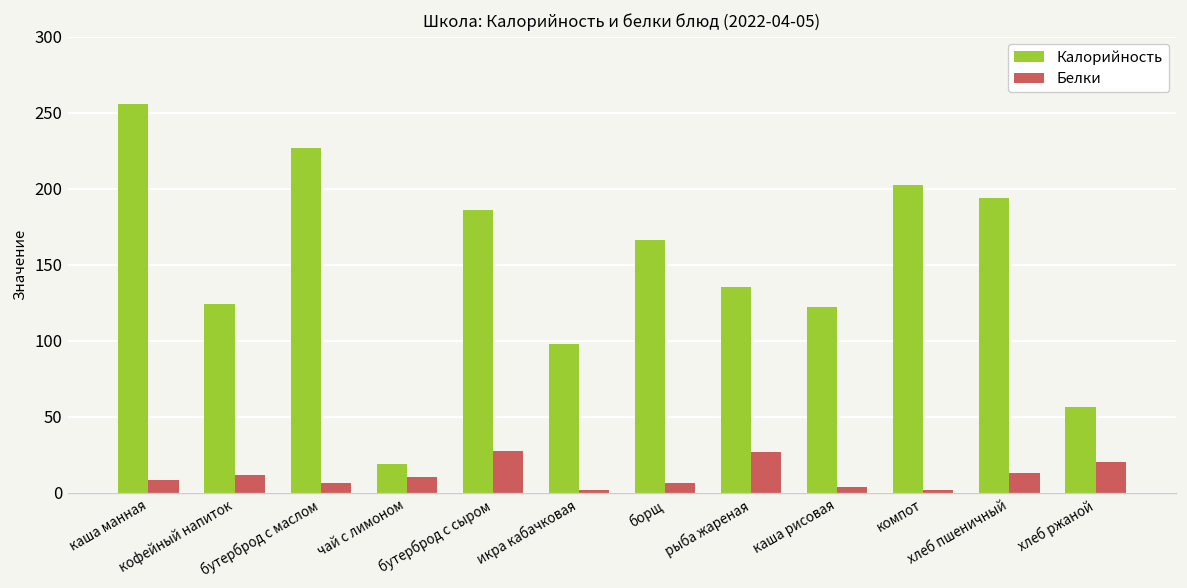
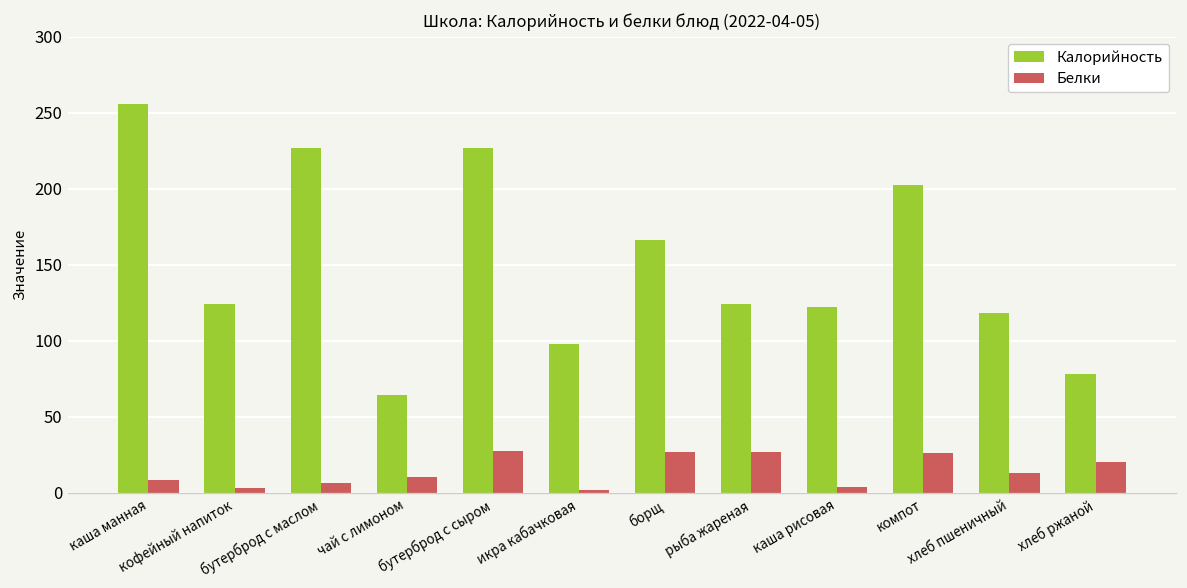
  {
    "Калорийность": {
      "каша манная": 256,
      "кофейный напиток": 124,
      "бутерброд с маслом": 227,
-     "чай с лимоном": 19,
-     "бутерброд с сыром": 186,
+     "чай с лимоном": 64,
+     "бутерброд с сыром": 227,
      "икра кабачковая": 98,
      "борщ": 166,
-     "рыба жареная": 135,
+     "рыба жареная": 124,
      "каша рисовая": 122,
      "компот": 203,
-     "хлеб пшеничный": 194,
-     "хлеб ржаной": 56
+     "хлеб пшеничный": 118,
+     "хлеб ржаной": 78
    },
    "Белки": {
      "каша манная": 8,
-     "кофейный напиток": 12,
+     "кофейный напиток": 3,
      "бутерброд с маслом": 6,
      "чай с лимоном": 10,
      "бутерброд с сыром": 28,
      "икра кабачковая": 2,
-     "борщ": 6,
+     "борщ": 27,
      "рыба жареная": 27,
      "каша рисовая": 4,
-     "компот": 2,
+     "компот": 26,
      "хлеб пшеничный": 13,
      "хлеб ржаной": 20
    }
  }
